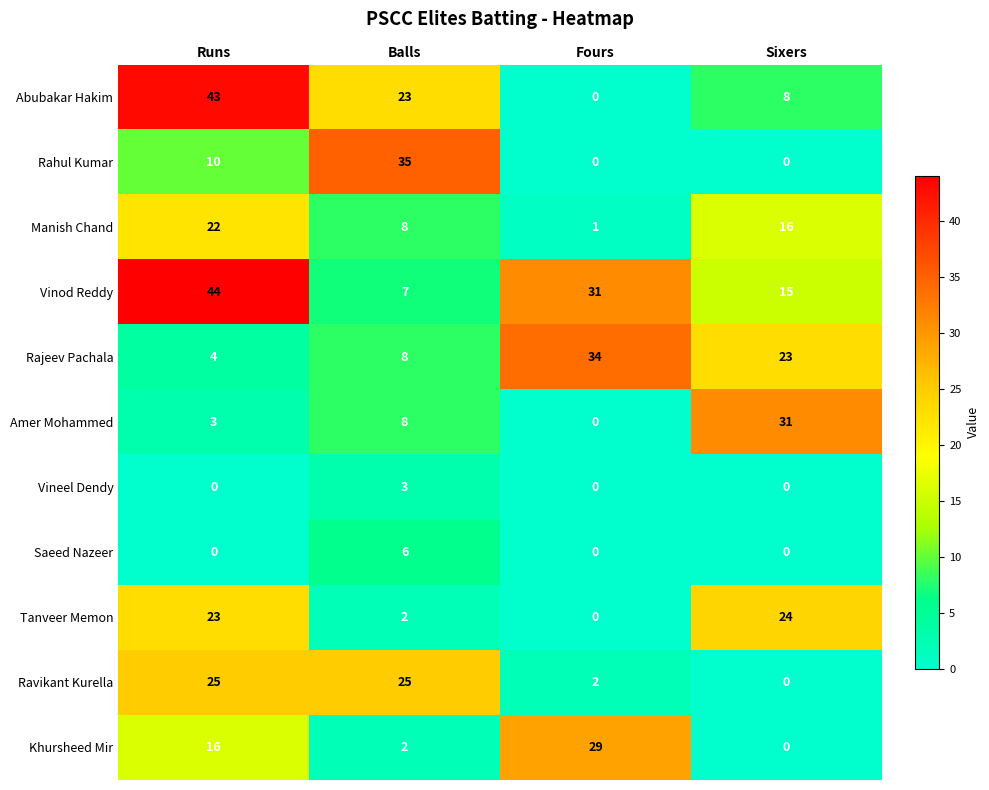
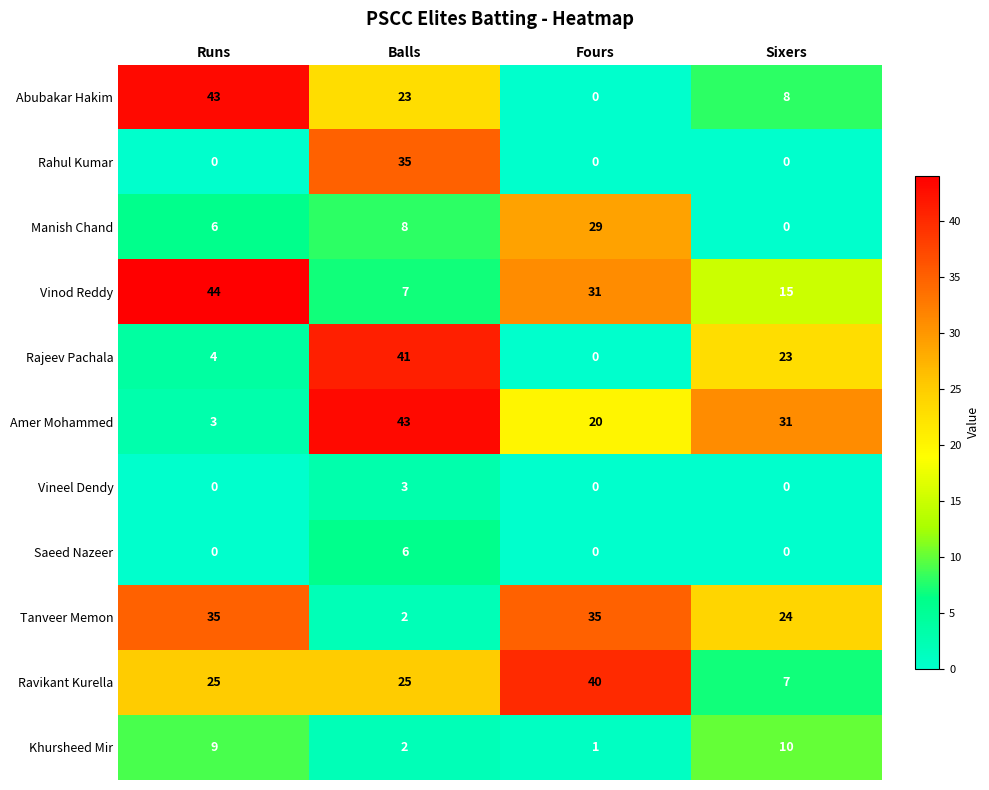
  {
    "Abubakar Hakim": {
      "Runs": 43,
      "Balls": 23,
      "Fours": 0,
      "Sixers": 8
    },
    "Rahul Kumar": {
-     "Runs": 10,
+     "Runs": 0,
      "Balls": 35,
      "Fours": 0,
      "Sixers": 0
    },
    "Manish Chand": {
-     "Runs": 22,
+     "Runs": 6,
      "Balls": 8,
-     "Fours": 1,
-     "Sixers": 16
+     "Fours": 29,
+     "Sixers": 0
    },
    "Vinod Reddy": {
      "Runs": 44,
      "Balls": 7,
      "Fours": 31,
      "Sixers": 15
    },
    "Rajeev Pachala": {
      "Runs": 4,
-     "Balls": 8,
-     "Fours": 34,
+     "Balls": 41,
+     "Fours": 0,
      "Sixers": 23
    },
    "Amer Mohammed": {
      "Runs": 3,
-     "Balls": 8,
-     "Fours": 0,
+     "Balls": 43,
+     "Fours": 20,
      "Sixers": 31
    },
    "Vineel Dendy": {
      "Runs": 0,
      "Balls": 3,
      "Fours": 0,
      "Sixers": 0
    },
    "Saeed Nazeer": {
      "Runs": 0,
      "Balls": 6,
      "Fours": 0,
      "Sixers": 0
    },
    "Tanveer Memon": {
-     "Runs": 23,
+     "Runs": 35,
      "Balls": 2,
-     "Fours": 0,
+     "Fours": 35,
      "Sixers": 24
    },
    "Ravikant Kurella": {
      "Runs": 25,
      "Balls": 25,
-     "Fours": 2,
-     "Sixers": 0
+     "Fours": 40,
+     "Sixers": 7
    },
    "Khursheed Mir": {
-     "Runs": 16,
+     "Runs": 9,
      "Balls": 2,
-     "Fours": 29,
-     "Sixers": 0
+     "Fours": 1,
+     "Sixers": 10
    }
  }
